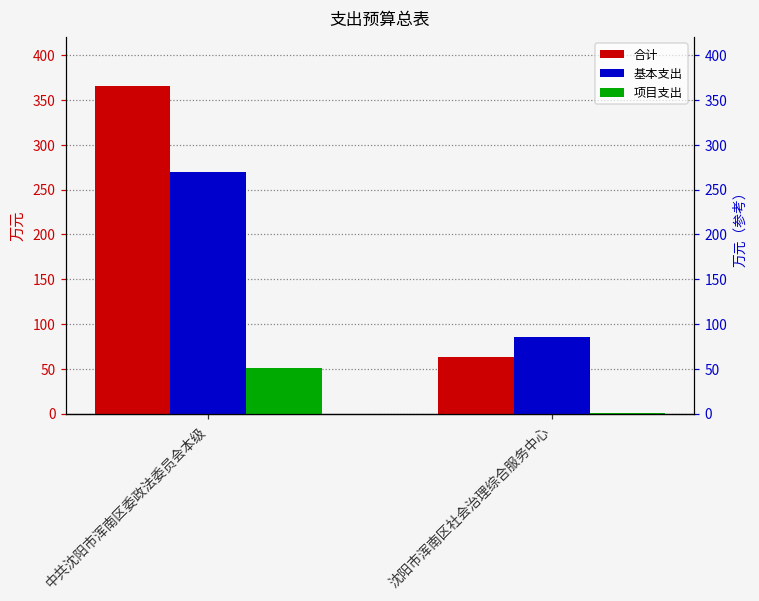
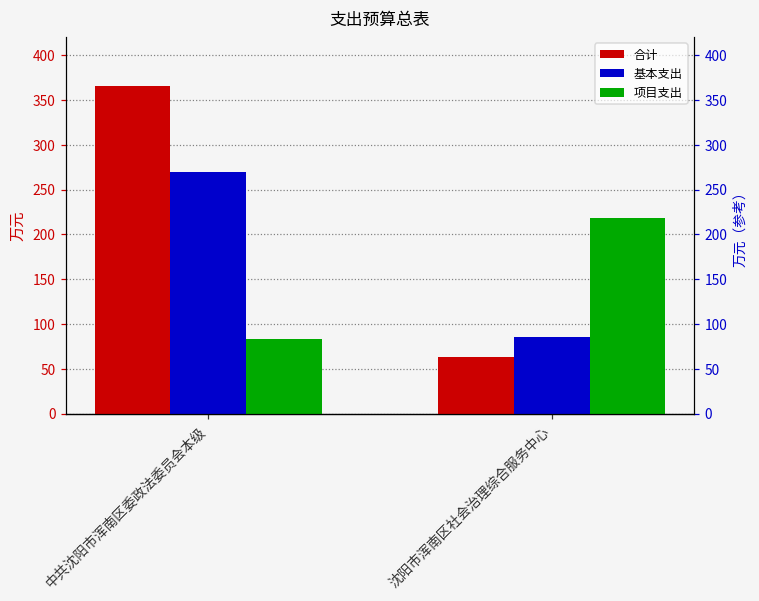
  {
    "合计": {
      "中共沈阳市浑南区委政法委员会本级": 370,
      "沈阳市浑南区社会治理综合服务中心": 60
    },
    "基本支出": {
      "中共沈阳市浑南区委政法委员会本级": 270,
      "沈阳市浑南区社会治理综合服务中心": 90
    },
    "项目支出": {
-     "中共沈阳市浑南区委政法委员会本级": 50,
-     "沈阳市浑南区社会治理综合服务中心": 0
+     "中共沈阳市浑南区委政法委员会本级": 80,
+     "沈阳市浑南区社会治理综合服务中心": 220
    }
  }
